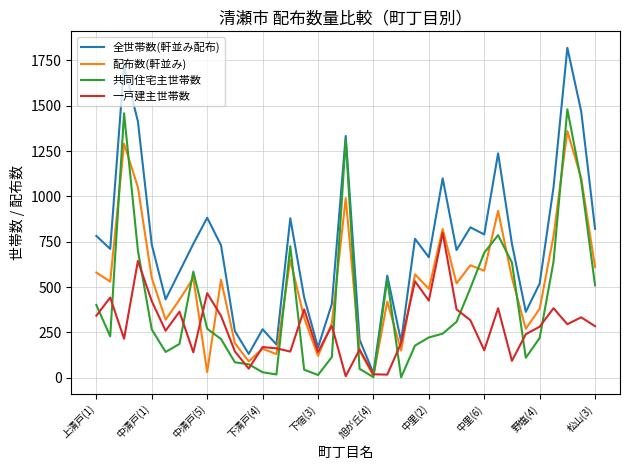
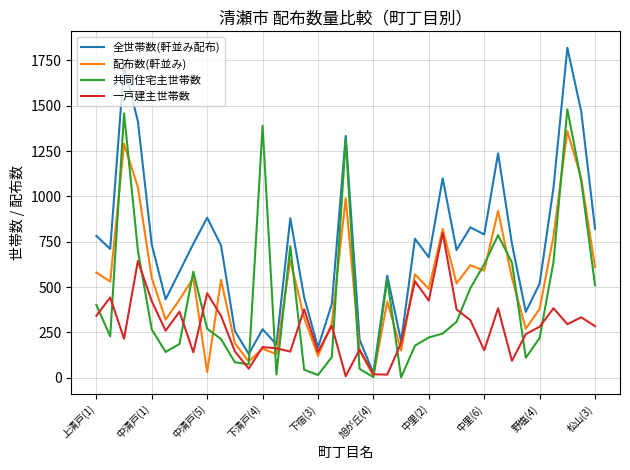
  {
    "全世帯数(軒並み配布)": {
      "上清戸(1)": 780,
      "中清戸(1)": 730,
      "中清戸(5)": 880,
      "下清戸(4)": 270,
      "下宿(3)": 170,
      "中里(2)": 660,
      "中里(6)": 790,
      "野塩(4)": 520,
      "松山(3)": 820
    },
    "配布数(軒並み)": {
      "上清戸(1)": 580,
      "中清戸(1)": 550,
      "中清戸(5)": 30,
      "下宿(3)": 120,
      "中里(2)": 490,
      "中里(6)": 590,
      "野塩(4)": 380,
      "松山(3)": 610
    },
    "共同住宅主世帯数": {
      "上清戸(1)": 400,
      "中清戸(1)": 270,
      "中清戸(5)": 270,
-     "下清戸(4)": 30,
+     "下清戸(4)": 1390,
      "下宿(3)": 20,
      "中里(2)": 220,
-     "中里(6)": 690,
+     "中里(6)": 630,
      "野塩(4)": 220,
      "松山(3)": 510
    },
    "一戸建主世帯数": {
      "上清戸(1)": 340,
      "中清戸(1)": 420,
      "中清戸(5)": 470,
      "下宿(3)": 140,
      "中里(2)": 430,
      "中里(6)": 150,
      "野塩(4)": 280,
      "松山(3)": 280
    }
  }
